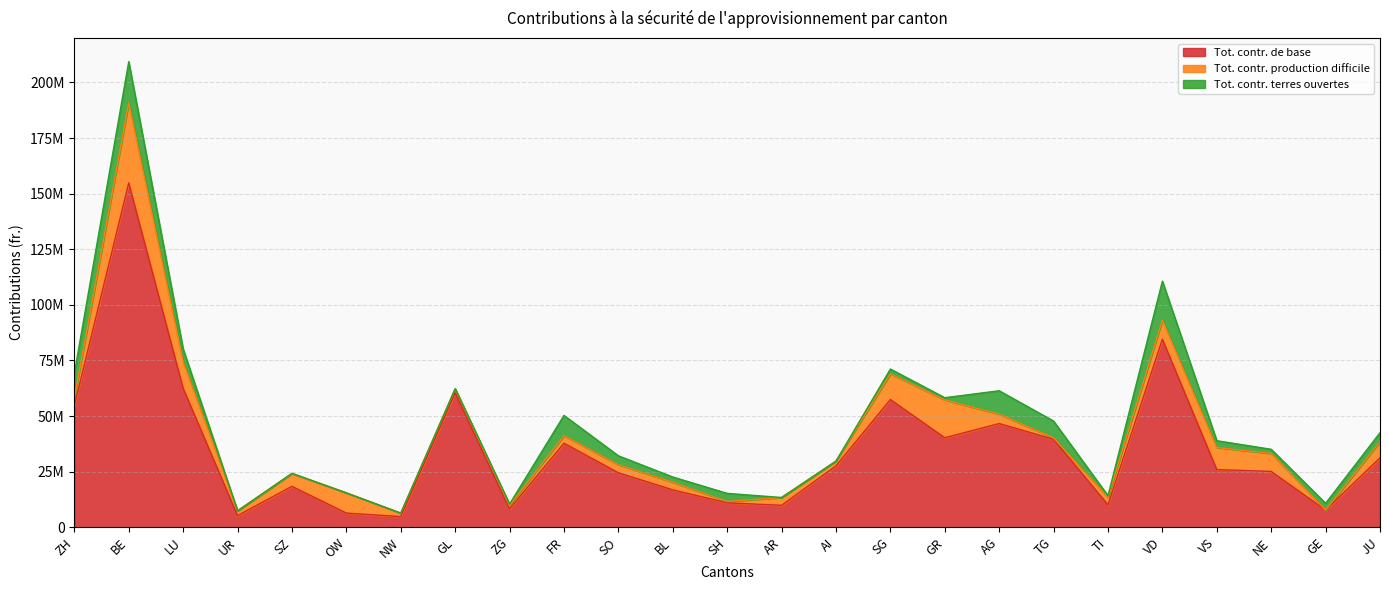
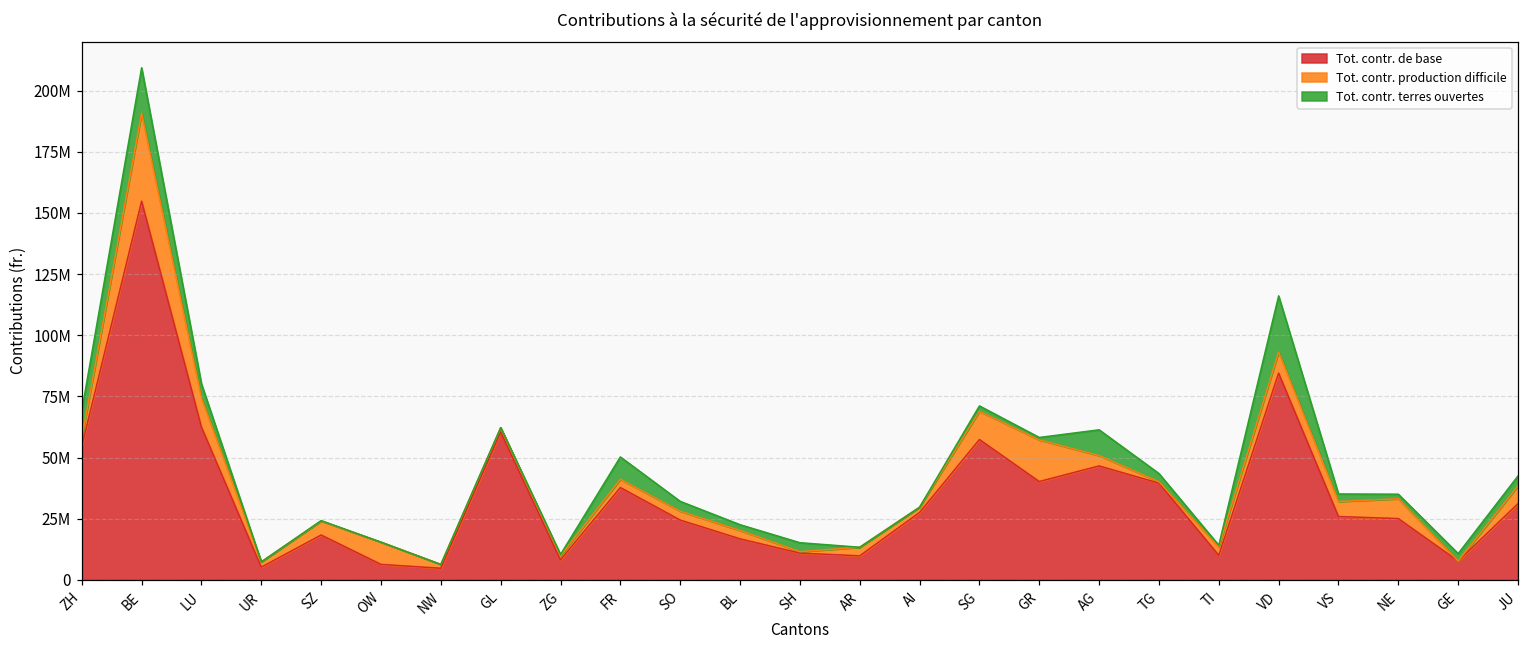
  {
    "Tot. contr. de base": {
      "ZH": 55000000,
      "BE": 155000000,
      "LU": 62000000,
      "UR": 5000000,
      "SZ": 18000000,
      "OW": 6000000,
      "NW": 5000000,
      "GL": 60000000,
      "ZG": 8000000,
      "FR": 38000000,
      "SO": 24000000,
      "BL": 17000000,
      "AR": 10000000,
      "AI": 28000000,
      "SG": 57000000,
      "GR": 40000000,
      "AG": 47000000,
      "TI": 10000000,
      "VD": 85000000,
      "VS": 26000000,
      "NE": 25000000,
      "JU": 31000000
    },
    "Tot. contr. production difficile": {
      "ZH": 3000000,
      "BE": 36000000,
      "LU": 12000000,
      "FR": 3000000,
      "SO": 4000000,
      "BL": 3000000,
      "SG": 12000000,
      "AG": 4000000,
      "VD": 9000000,
-     "VS": 10000000,
+     "VS": 6000000,
      "NE": 8000000,
      "JU": 7000000
    },
    "Tot. contr. terres ouvertes": {
      "ZH": 11000000,
      "BE": 19000000,
      "LU": 6000000,
      "FR": 9000000,
      "SO": 4000000,
      "BL": 2000000,
      "SH": 4000000,
      "SG": 2000000,
      "AG": 11000000,
-     "TG": 8000000,
-     "VD": 17000000,
+     "TG": 3000000,
+     "VD": 23000000,
      "VS": 3000000,
      "NE": 2000000,
      "GE": 3000000,
      "JU": 4000000
    }
  }
